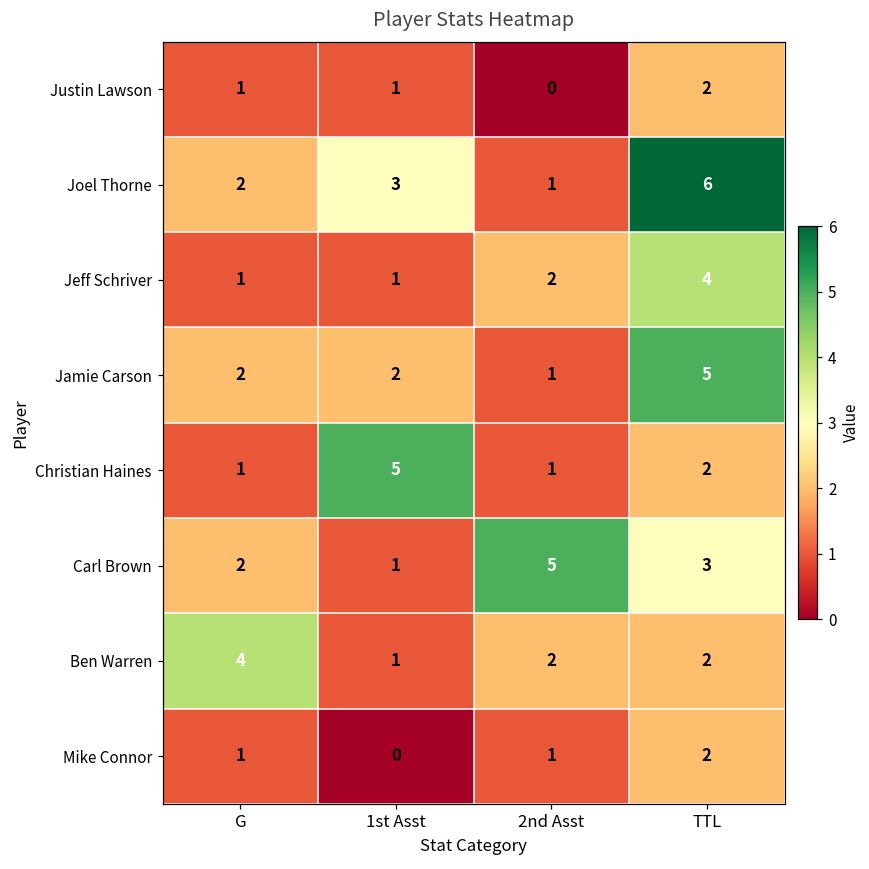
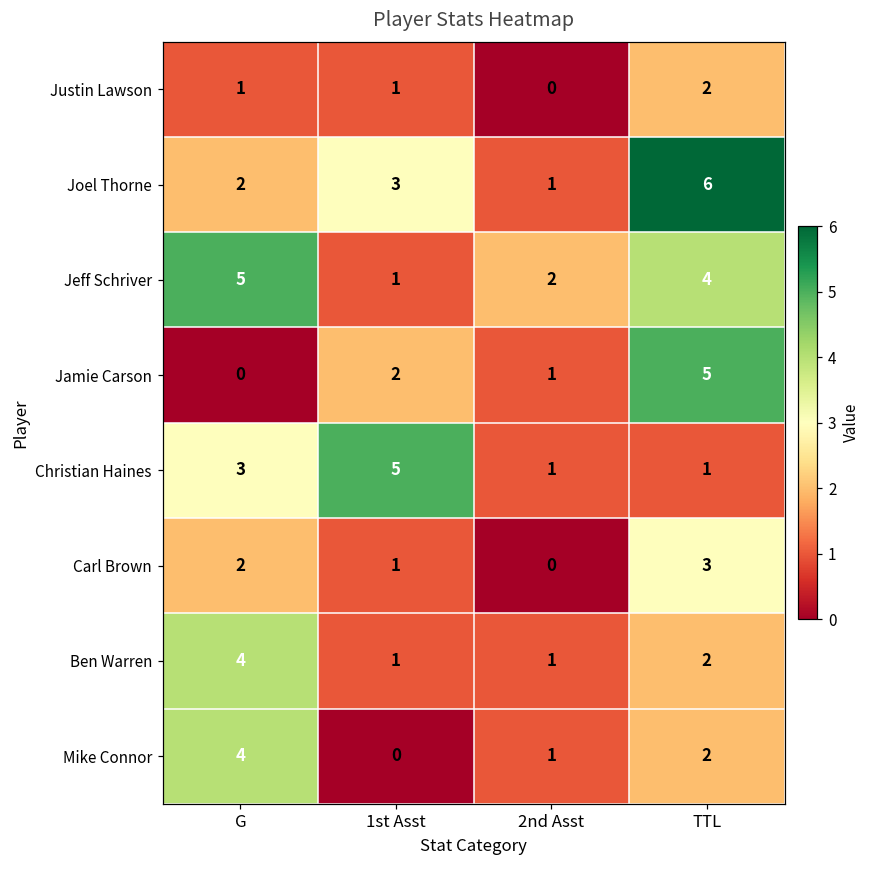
  {
    "Justin Lawson": {
      "G": 1,
      "1st Asst": 1,
      "2nd Asst": 0,
      "TTL": 2
    },
    "Joel Thorne": {
      "G": 2,
      "1st Asst": 3,
      "2nd Asst": 1,
      "TTL": 6
    },
    "Jeff Schriver": {
-     "G": 1,
+     "G": 5,
      "1st Asst": 1,
      "2nd Asst": 2,
      "TTL": 4
    },
    "Jamie Carson": {
-     "G": 2,
+     "G": 0,
      "1st Asst": 2,
      "2nd Asst": 1,
      "TTL": 5
    },
    "Christian Haines": {
-     "G": 1,
+     "G": 3,
      "1st Asst": 5,
      "2nd Asst": 1,
-     "TTL": 2
+     "TTL": 1
    },
    "Carl Brown": {
      "G": 2,
      "1st Asst": 1,
-     "2nd Asst": 5,
+     "2nd Asst": 0,
      "TTL": 3
    },
    "Ben Warren": {
      "G": 4,
      "1st Asst": 1,
-     "2nd Asst": 2,
+     "2nd Asst": 1,
      "TTL": 2
    },
    "Mike Connor": {
-     "G": 1,
+     "G": 4,
      "1st Asst": 0,
      "2nd Asst": 1,
      "TTL": 2
    }
  }
